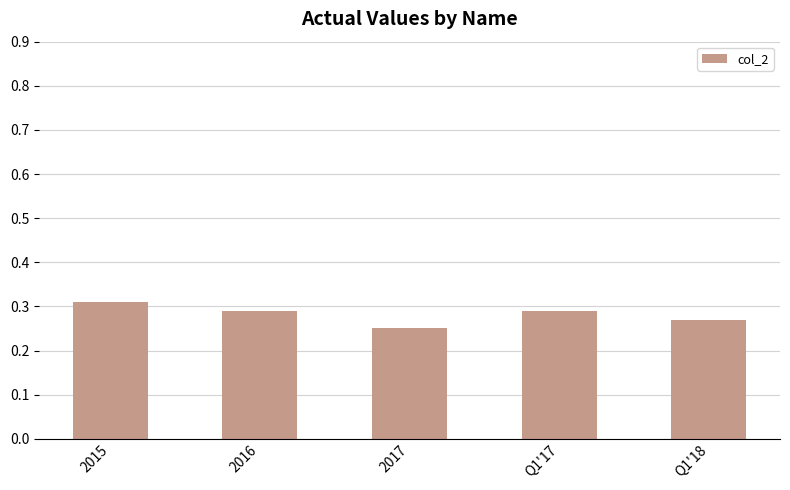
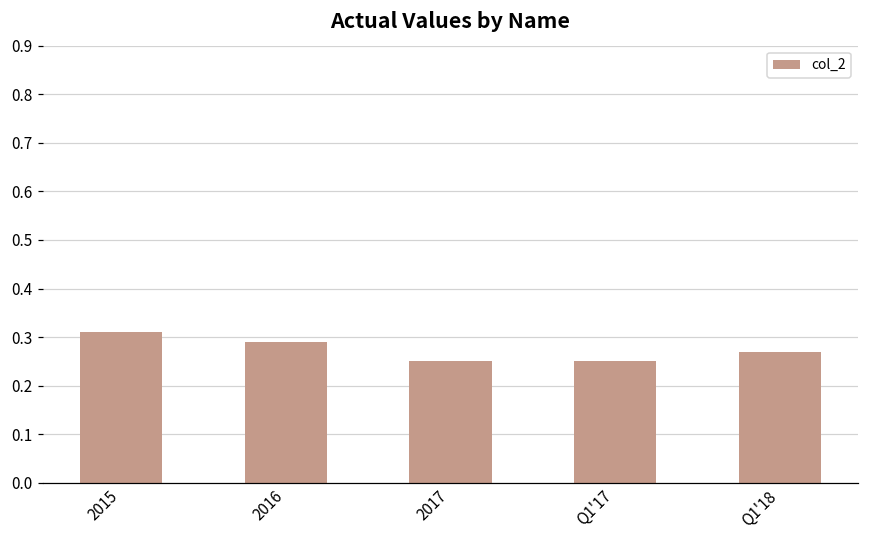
  {
    "2015": 0.31,
    "2016": 0.29,
    "2017": 0.25,
-   "Q1'17": 0.29,
+   "Q1'17": 0.25,
    "Q1'18": 0.27
  }
